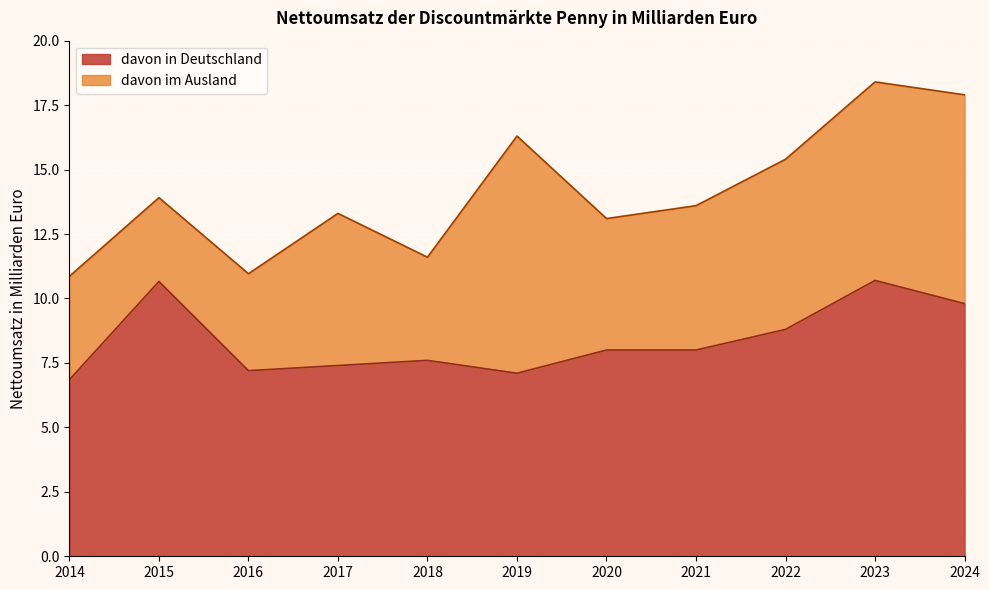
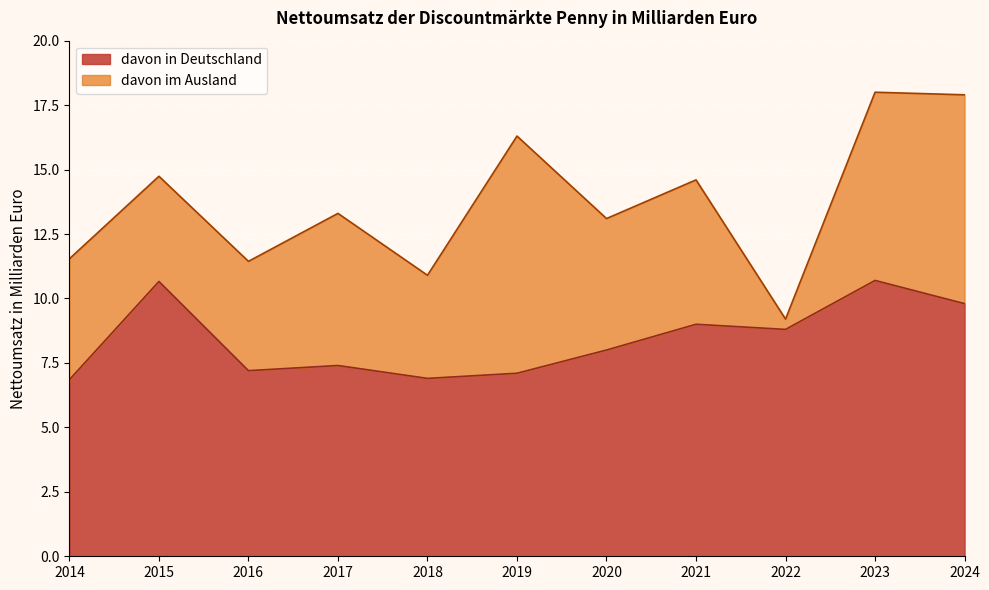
  {
    "davon in Deutschland": {
      "2014": 6.9,
      "2015": 10.7,
      "2016": 7.2,
      "2017": 7.4,
-     "2018": 7.6,
+     "2018": 6.9,
      "2019": 7.1,
      "2020": 8.0,
-     "2021": 8,
+     "2021": 9,
      "2022": 8.8,
      "2023": 10.7,
      "2024": 9.8
    },
    "davon im Ausland": {
-     "2014": 4.0,
-     "2015": 3.3,
-     "2016": 3.8,
+     "2014": 4.7,
+     "2015": 4.1,
+     "2016": 4.2,
      "2017": 5.9,
      "2018": 4.0,
      "2019": 9.2,
      "2020": 5.1,
      "2021": 5.6,
-     "2022": 6.6,
-     "2023": 7.7,
+     "2022": 0.4,
+     "2023": 7.3,
      "2024": 8.1
    }
  }
